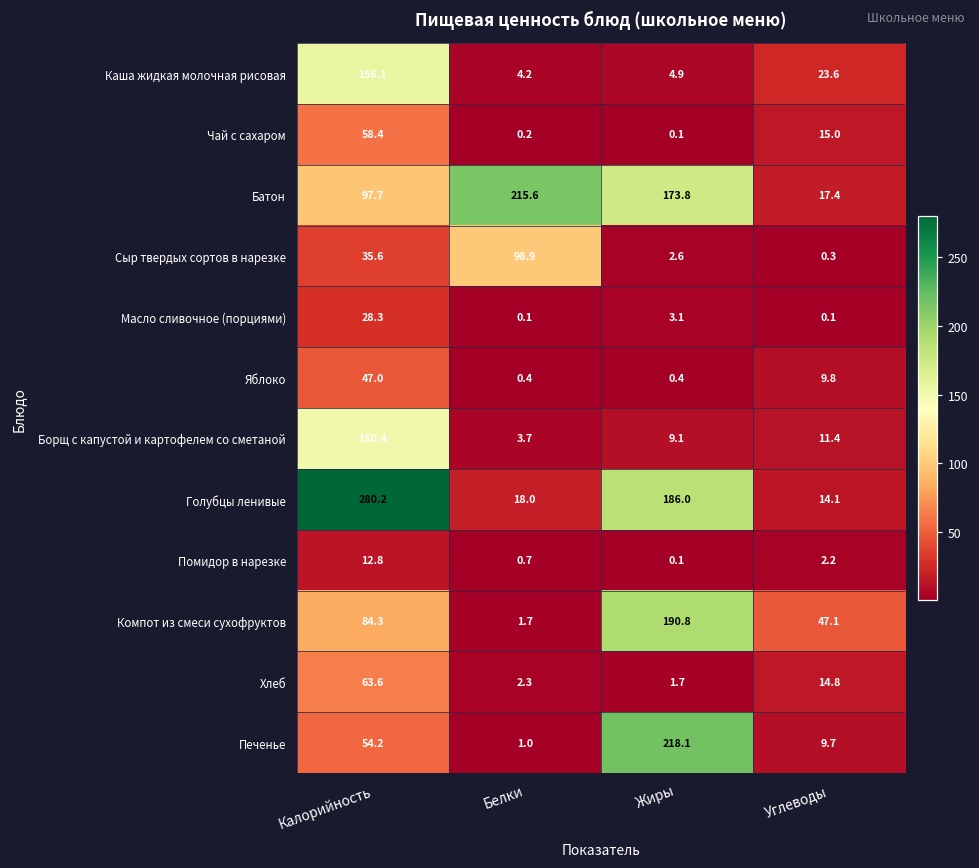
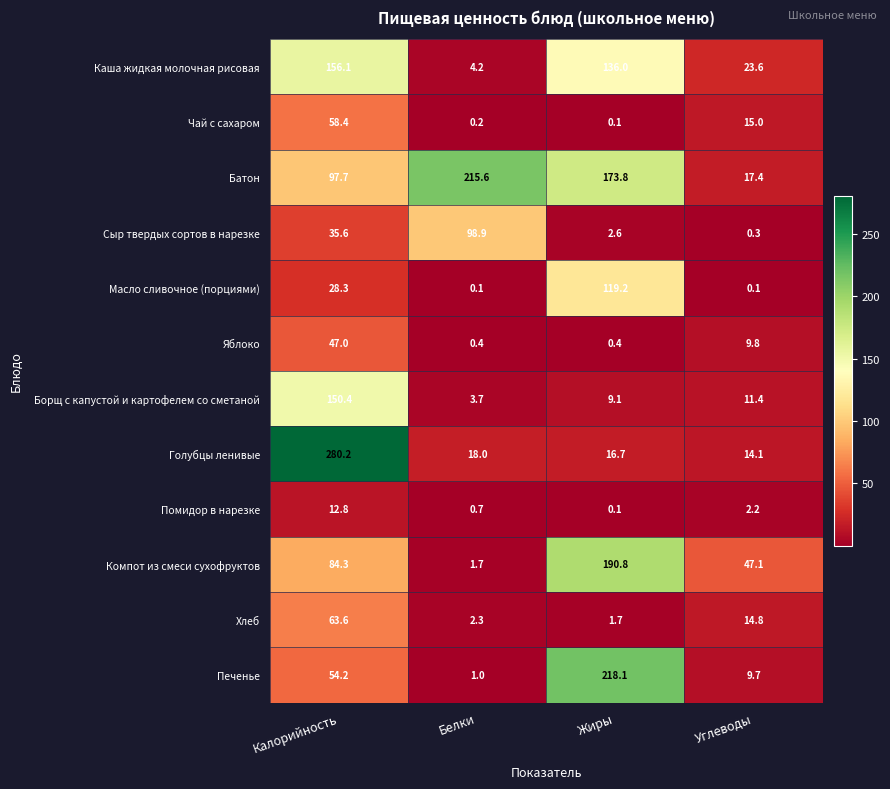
  {
    "Каша жидкая молочная рисовая": {
      "Калорийность": 156.1,
      "Белки": 4.2,
-     "Жиры": 4.9,
+     "Жиры": 136.0,
      "Углеводы": 23.6
    },
    "Чай с сахаром": {
      "Калорийность": 58.4,
      "Белки": 0.2,
      "Жиры": 0.1,
      "Углеводы": 15.0
    },
    "Батон": {
      "Калорийность": 97.7,
      "Белки": 215.6,
      "Жиры": 173.8,
      "Углеводы": 17.4
    },
    "Сыр твердых сортов в нарезке": {
      "Калорийность": 35.6,
      "Белки": 98.9,
      "Жиры": 2.6,
      "Углеводы": 0.3
    },
    "Масло сливочное (порциями)": {
      "Калорийность": 28.3,
      "Белки": 0.1,
-     "Жиры": 3.1,
+     "Жиры": 119.2,
      "Углеводы": 0.1
    },
    "Яблоко": {
      "Калорийность": 47.0,
      "Белки": 0.4,
      "Жиры": 0.4,
      "Углеводы": 9.8
    },
    "Борщ с капустой и картофелем со сметаной": {
      "Калорийность": 150.4,
      "Белки": 3.7,
      "Жиры": 9.1,
      "Углеводы": 11.4
    },
    "Голубцы ленивые": {
      "Калорийность": 280.2,
      "Белки": 18.0,
-     "Жиры": 186.0,
+     "Жиры": 16.7,
      "Углеводы": 14.1
    },
    "Помидор в нарезке": {
      "Калорийность": 12.8,
      "Белки": 0.7,
      "Жиры": 0.1,
      "Углеводы": 2.2
    },
    "Компот из смеси сухофруктов": {
      "Калорийность": 84.3,
      "Белки": 1.7,
      "Жиры": 190.8,
      "Углеводы": 47.1
    },
    "Хлеб": {
      "Калорийность": 63.6,
      "Белки": 2.3,
      "Жиры": 1.7,
      "Углеводы": 14.8
    },
    "Печенье": {
      "Калорийность": 54.2,
      "Белки": 1.0,
      "Жиры": 218.1,
      "Углеводы": 9.7
    }
  }
